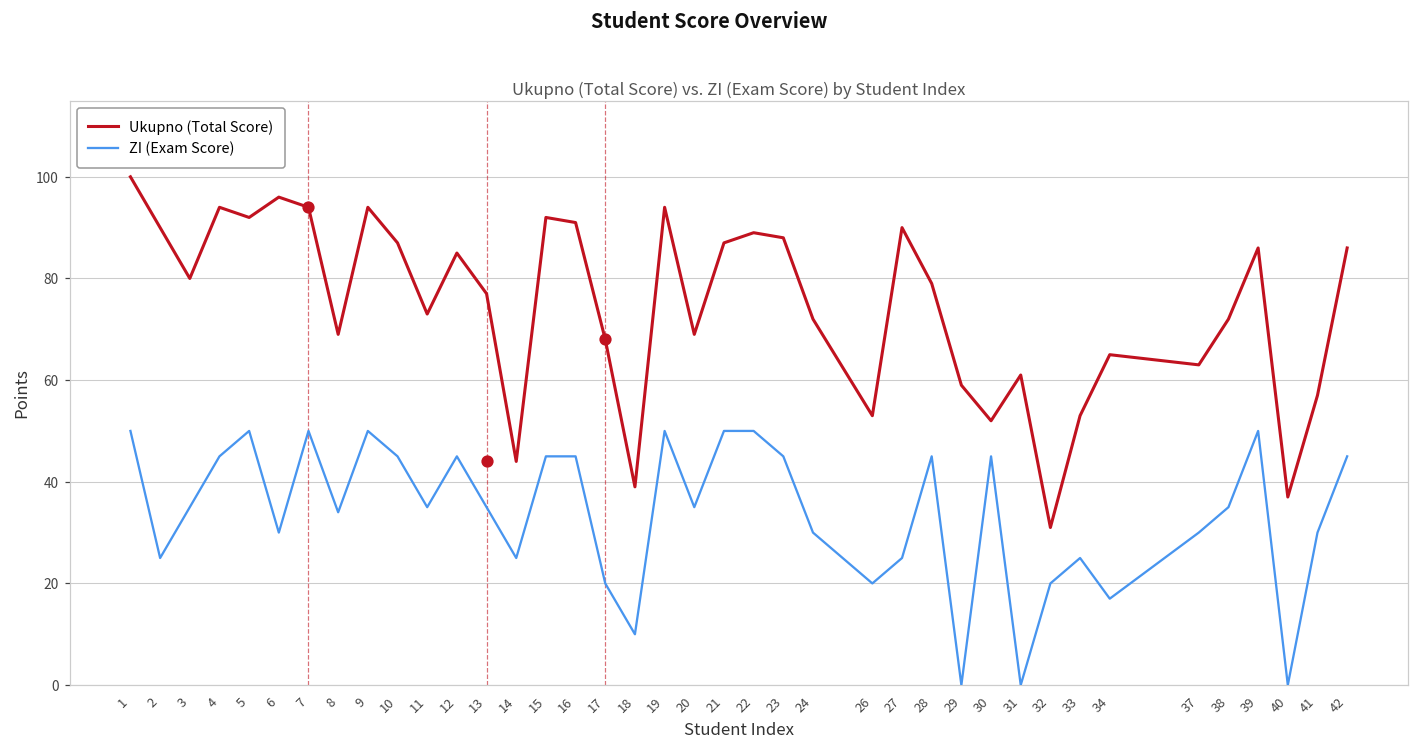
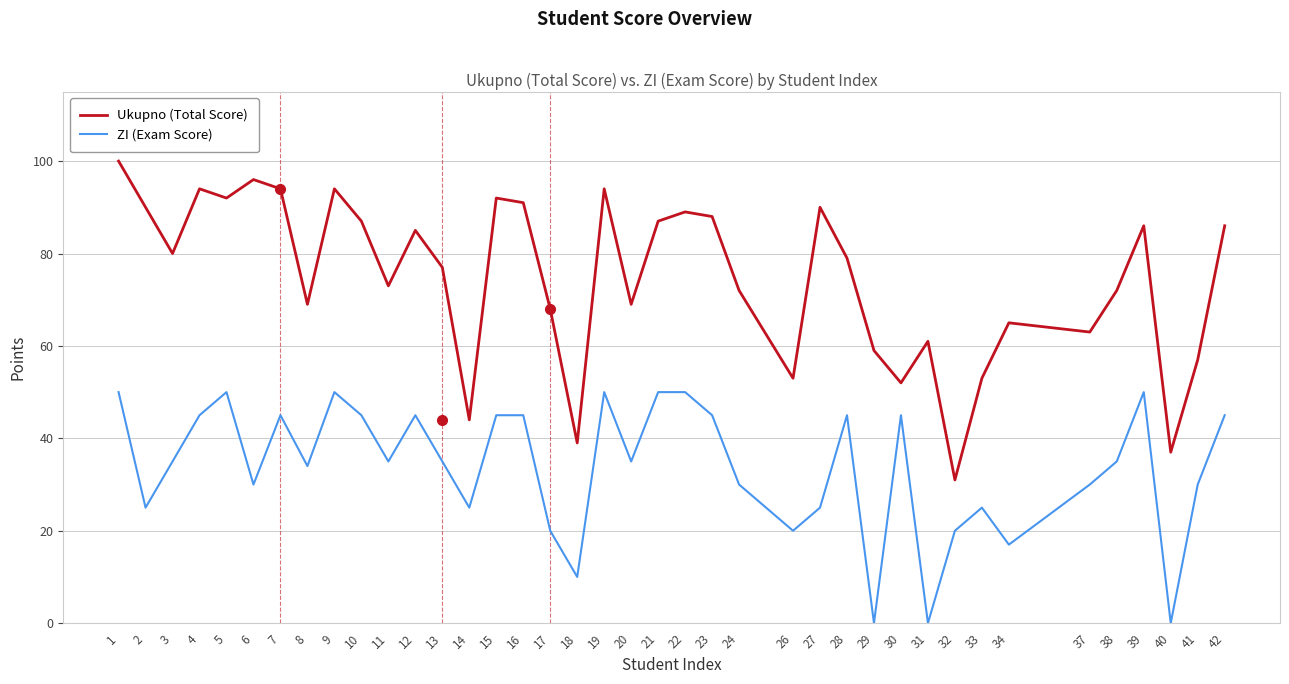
  {
    "ZI (Exam Score)": {
      "1": 50,
      "2": 25,
      "3": 35,
      "4": 45,
      "5": 50,
      "6": 30,
-     "7": 50,
+     "7": 45,
      "8": 34,
      "9": 50,
      "10": 45,
      "11": 35,
      "12": 45,
      "13": 35,
      "14": 25,
      "15": 45,
      "16": 45,
      "17": 20,
      "18": 10,
      "19": 50,
      "20": 35,
      "21": 50,
      "22": 50,
      "23": 45,
      "24": 30,
      "26": 20,
      "27": 25,
      "28": 45,
      "29": 0,
      "30": 45,
      "31": 0,
      "32": 20,
      "33": 25,
      "34": 17,
      "37": 30,
      "38": 35,
      "39": 50,
      "40": 0,
      "41": 30,
      "42": 45
    }
  }
